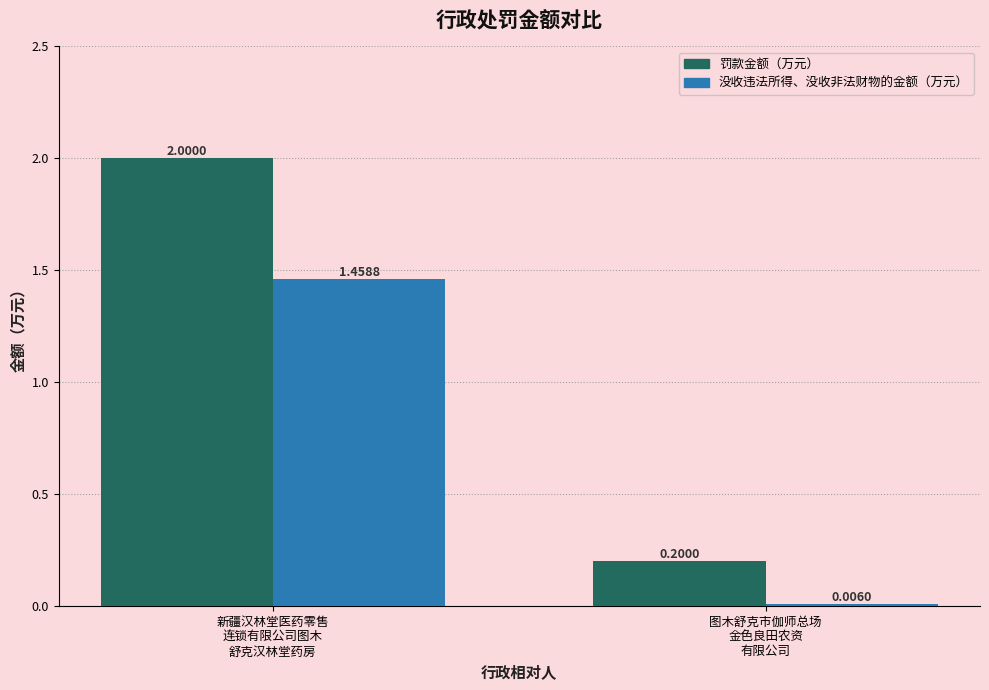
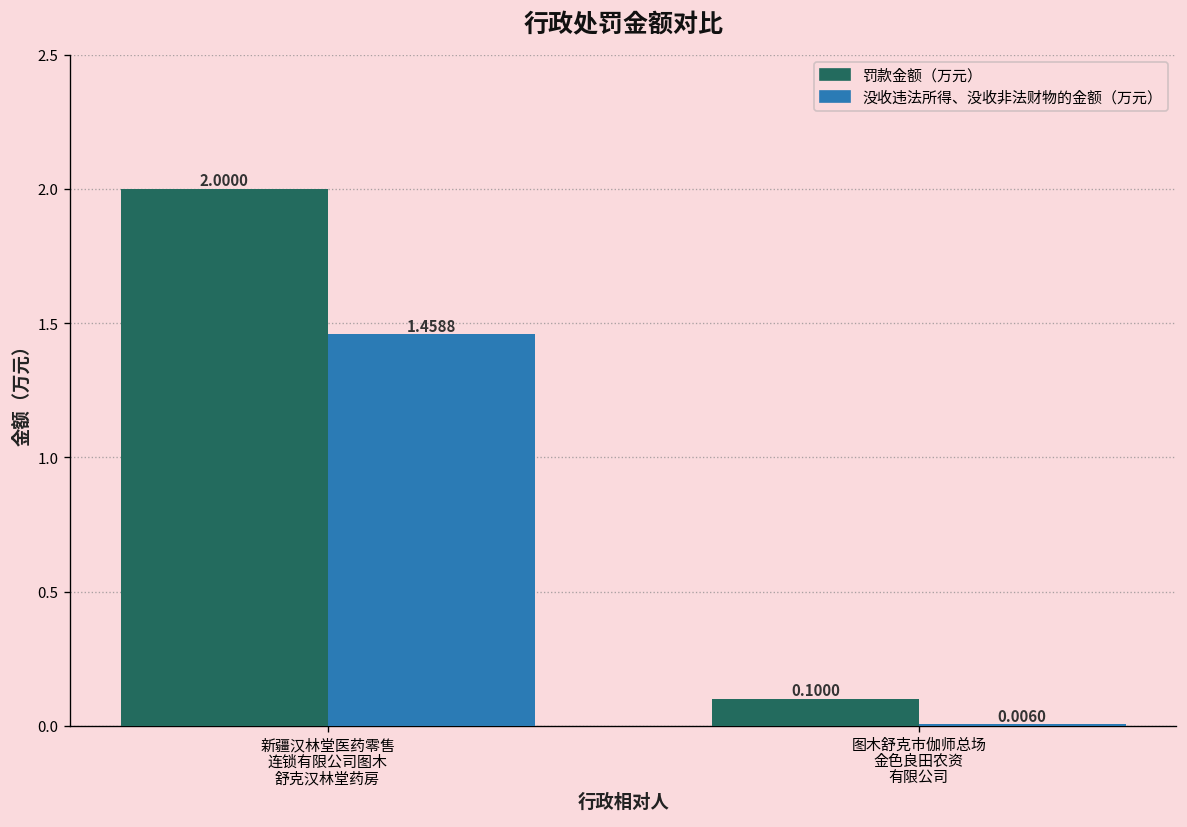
  {
    "罚款金额（万元）": {
      "新疆汉林堂医药零售 连锁有限公司图木 舒克汉林堂药房": 2.0000,
-     "图木舒克市伽师总场 金色良田农资 有限公司": 0.2000
+     "图木舒克市伽师总场 金色良田农资 有限公司": 0.1000
    },
    "没收违法所得、没收非法财物的金额（万元）": {
      "新疆汉林堂医药零售 连锁有限公司图木 舒克汉林堂药房": 1.4588,
      "图木舒克市伽师总场 金色良田农资 有限公司": 0.0060
    }
  }
